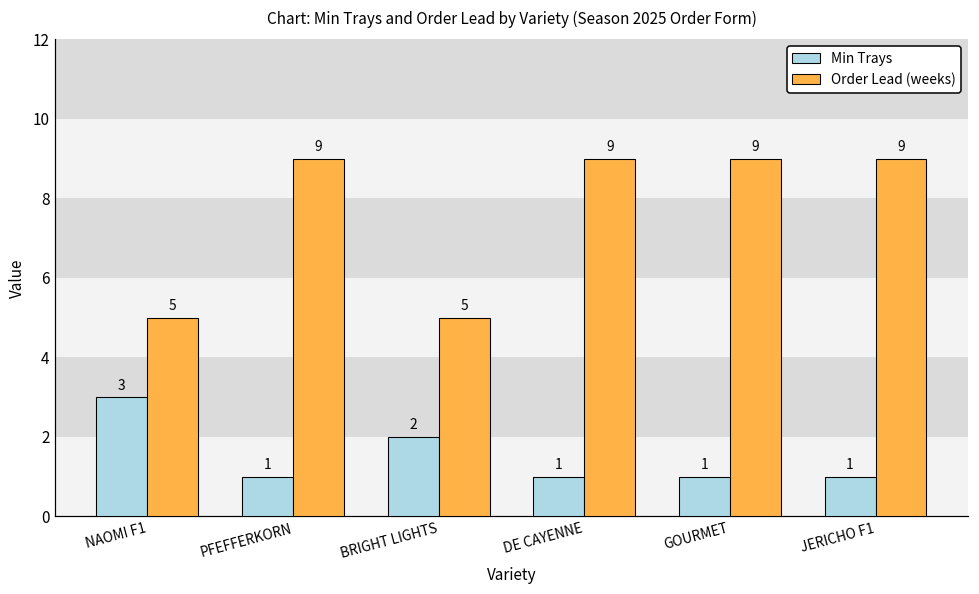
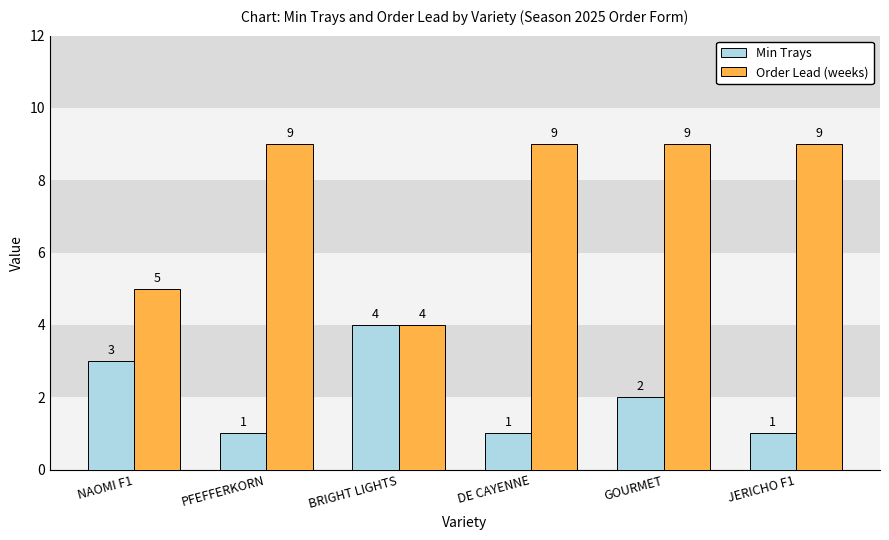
  {
    "Min Trays": {
      "NAOMI F1": 3,
      "PFEFFERKORN": 1,
-     "BRIGHT LIGHTS": 2,
+     "BRIGHT LIGHTS": 4,
      "DE CAYENNE": 1,
-     "GOURMET": 1,
+     "GOURMET": 2,
      "JERICHO F1": 1
    },
    "Order Lead (weeks)": {
      "NAOMI F1": 5,
      "PFEFFERKORN": 9,
-     "BRIGHT LIGHTS": 5,
+     "BRIGHT LIGHTS": 4,
      "DE CAYENNE": 9,
      "GOURMET": 9,
      "JERICHO F1": 9
    }
  }
